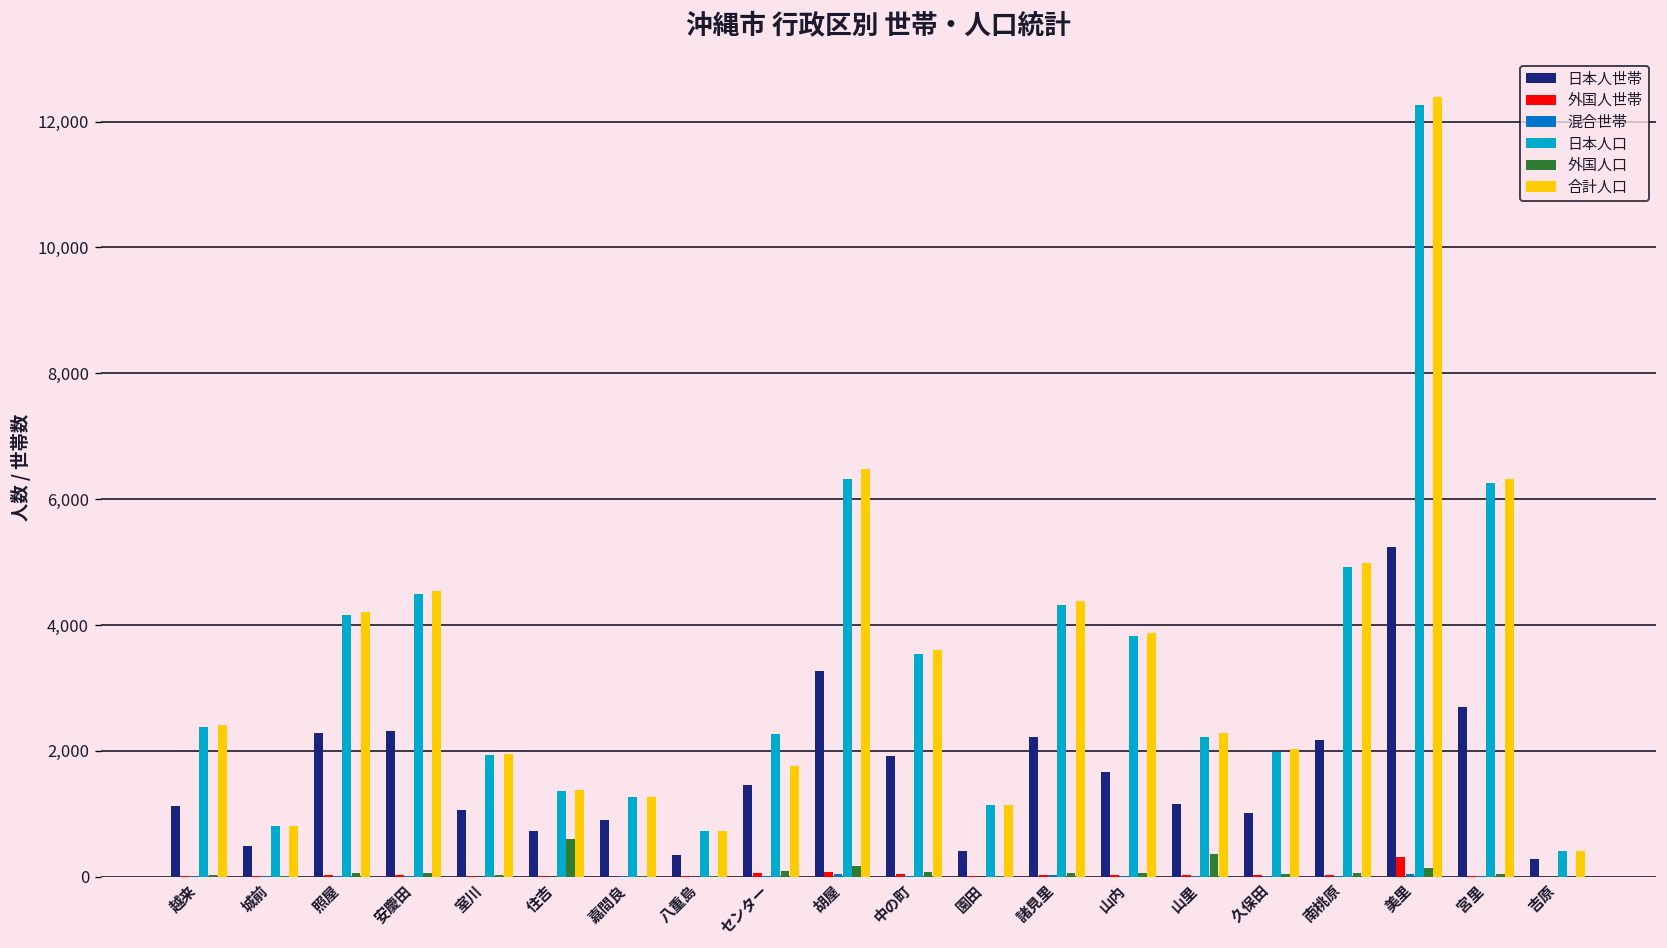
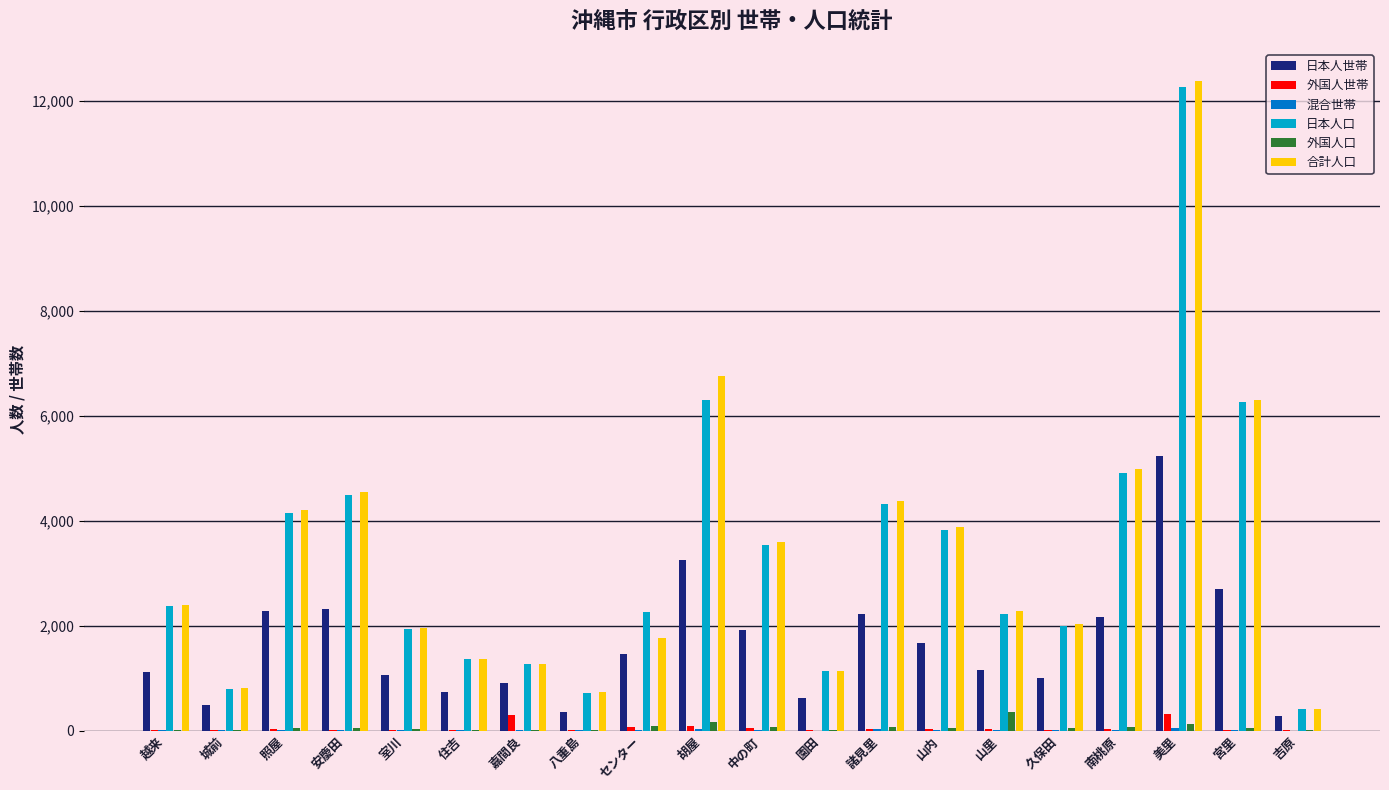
  {
    "日本人世帯": {
      "越来": "1,100",
      "城前": "500",
      "照屋": "2,300",
      "安慶田": "2,300",
      "室川": "1,100",
      "住吉": "700",
      "嘉間良": "900",
      "八重島": "300",
      "センター": "1,500",
      "胡屋": "3,300",
      "中の町": "1,900",
-     "園田": "400",
+     "園田": "600",
      "諸見里": "2,200",
      "山内": "1,700",
      "山里": "1,200",
      "久保田": "1,000",
      "南桃原": "2,200",
      "美里": "5,200",
      "宮里": "2,700",
      "吉原": "300"
    },
    "外国人世帯": {
-     "嘉間良": "0",
+     "嘉間良": "300",
      "センター": "100",
      "胡屋": "100",
      "美里": "300"
    },
    "外国人口": {
      "照屋": "100",
      "安慶田": "100",
-     "住吉": "600",
+     "住吉": "0",
      "センター": "100",
      "胡屋": "200",
      "中の町": "100",
      "諸見里": "100",
      "山内": "100",
      "山里": "400",
      "南桃原": "100",
      "美里": "100",
      "宮里": "0"
    },
    "合計人口": {
      "越来": "2,400",
      "城前": "800",
      "照屋": "4,200",
      "安慶田": "4,500",
      "室川": "2,000",
      "住吉": "1,400",
      "嘉間良": "1,300",
      "八重島": "700",
      "センター": "1,800",
-     "胡屋": "6,500",
+     "胡屋": "6,800",
      "中の町": "3,600",
      "園田": "1,100",
      "諸見里": "4,400",
      "山内": "3,900",
      "山里": "2,300",
      "久保田": "2,000",
      "南桃原": "5,000",
      "美里": "12,400",
      "宮里": "6,300",
      "吉原": "400"
    }
  }
